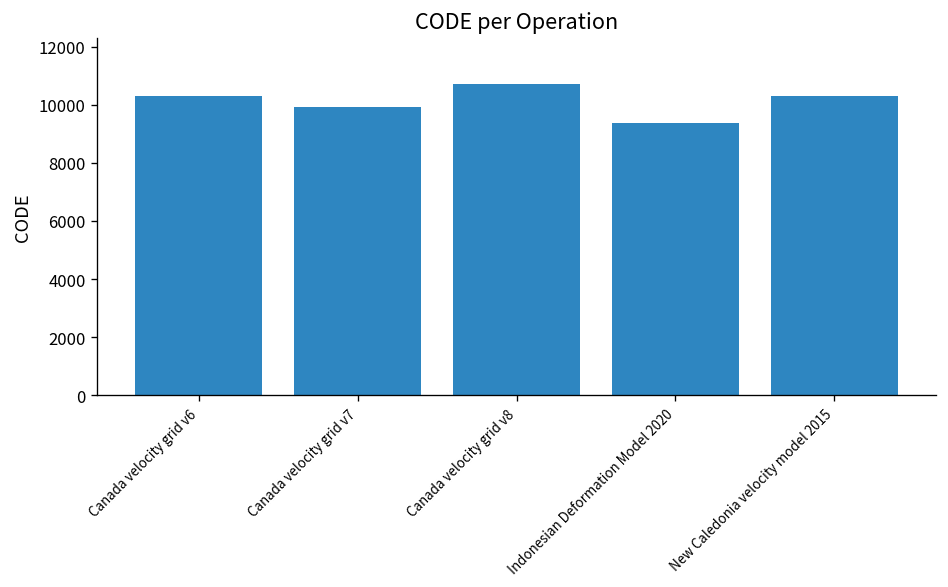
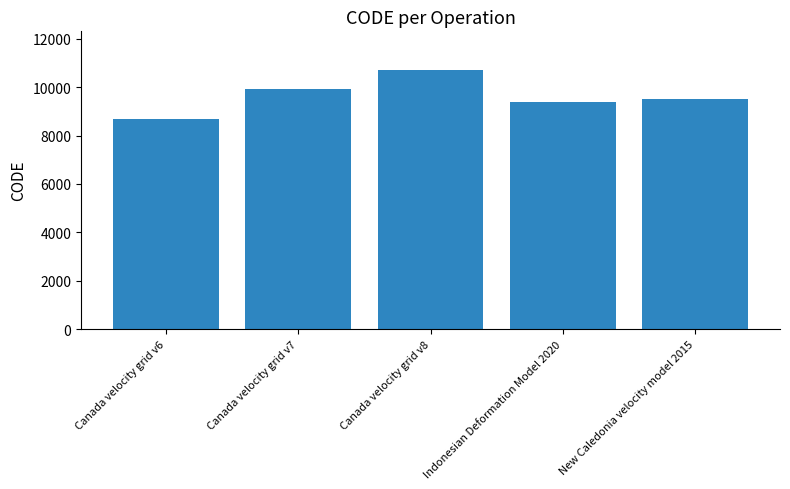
  {
-   "Canada velocity grid v6": 10300,
+   "Canada velocity grid v6": 8700,
    "Canada velocity grid v7": 9900,
    "Canada velocity grid v8": 10700,
    "Indonesian Deformation Model 2020": 9400,
-   "New Caledonia velocity model 2015": 10300
+   "New Caledonia velocity model 2015": 9500
  }
